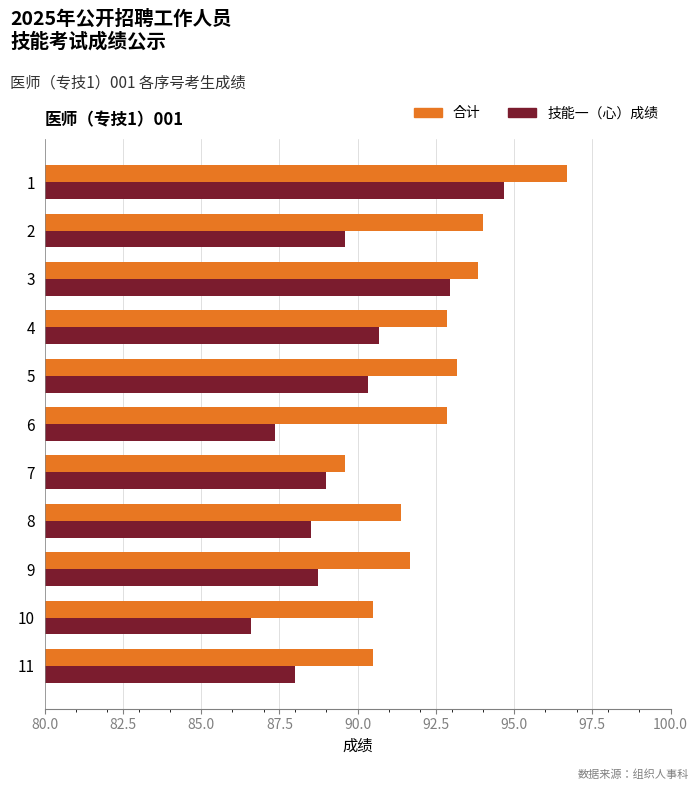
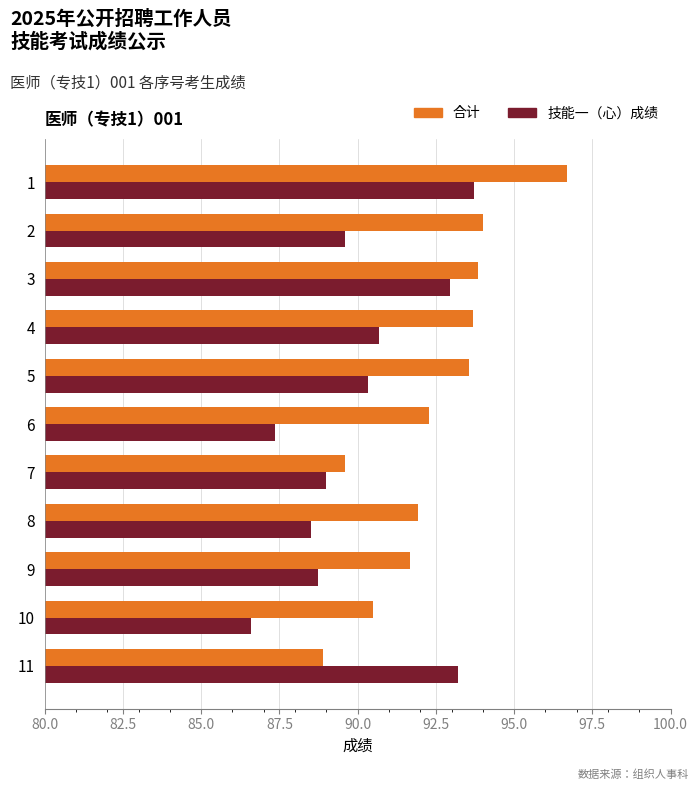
  {
    "技能一（心）成绩": {
-     "1": 94.7,
+     "1": 93.7,
      "2": 89.6,
      "3": 93.0,
      "4": 90.7,
      "5": 90.3,
      "6": 87.4,
      "7": 89.0,
      "8": 88.5,
      "9": 88.7,
      "10": 86.6,
-     "11": 88.0
+     "11": 93.2
    },
    "合计": {
      "1": 96.7,
      "2": 94.0,
      "3": 93.8,
-     "4": 92.8,
-     "5": 93.2,
-     "6": 92.8,
+     "4": 93.7,
+     "5": 93.6,
+     "6": 92.3,
      "7": 89.6,
-     "8": 91.4,
+     "8": 91.9,
      "9": 91.7,
      "10": 90.5,
-     "11": 90.5
+     "11": 88.9
    }
  }
